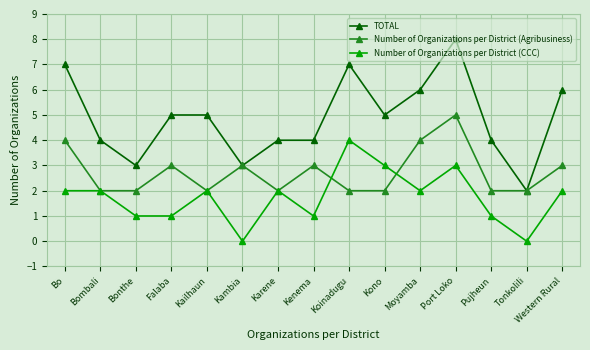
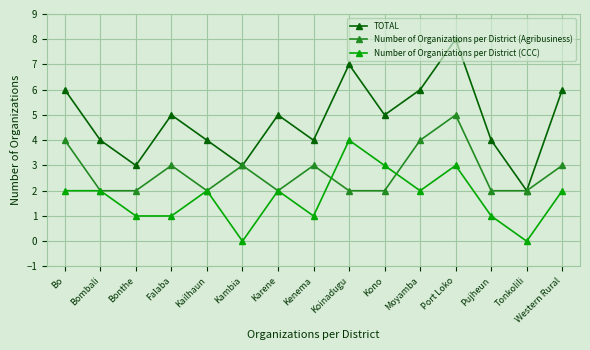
  {
    "TOTAL": {
-     "Bo": 7,
+     "Bo": 6,
      "Bombali": 4,
      "Bonthe": 3,
      "Falaba": 5,
-     "Kailhaun": 5,
-     "Karene": 4,
+     "Kailhaun": 4,
+     "Karene": 5,
      "Kenema": 4,
      "Koinadugu": 7,
      "Kono": 5,
      "Moyamba": 6,
      "Pujheun": 4,
      "Western Rural": 6
    }
  }
